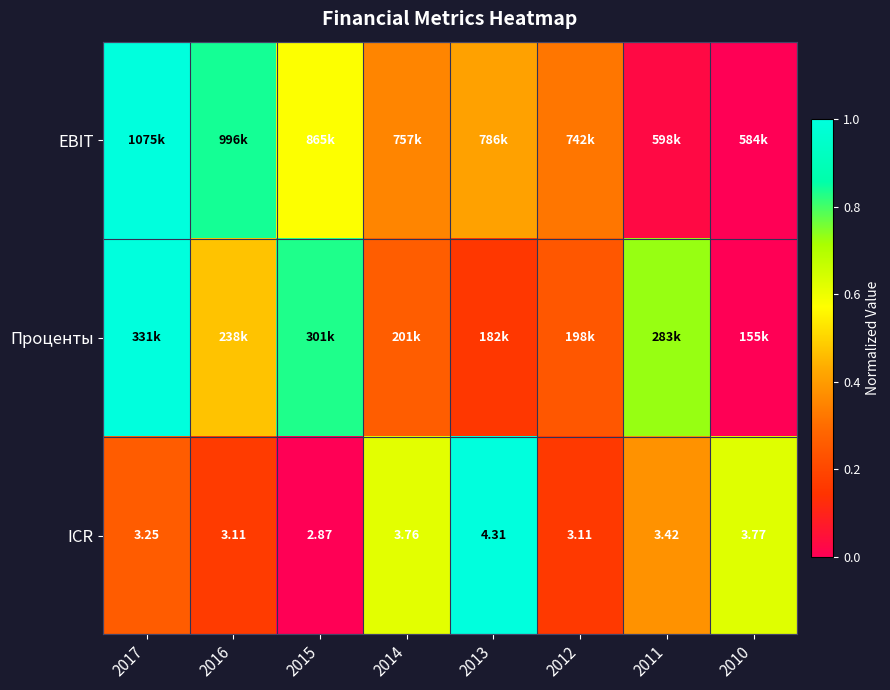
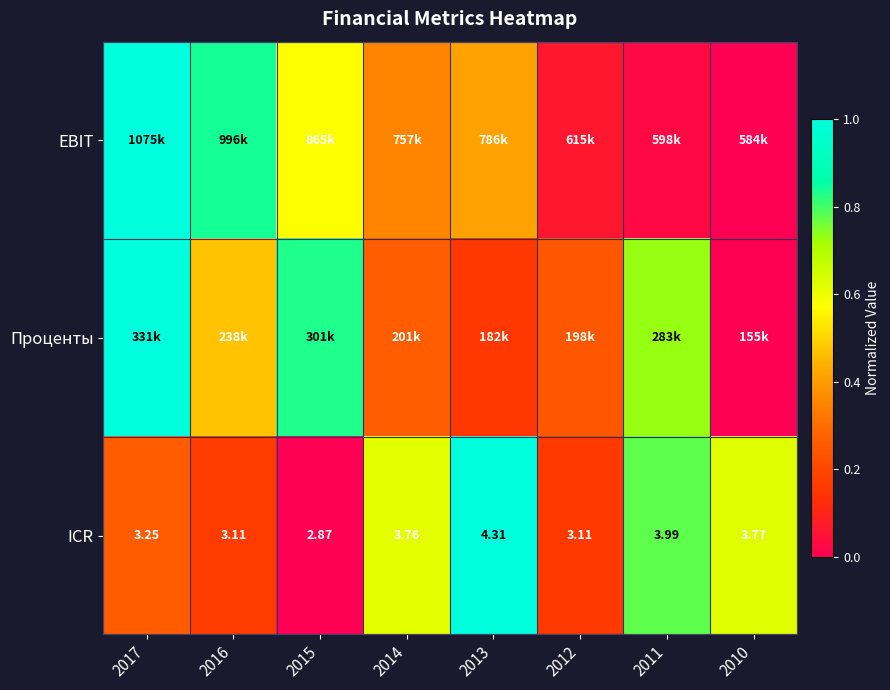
  {
    "EBIT": {
      "2017": "1075k",
      "2016": "996k",
      "2015": "865k",
      "2014": "757k",
      "2013": "786k",
-     "2012": "742k",
+     "2012": "615k",
      "2011": "598k",
      "2010": "584k"
    },
    "Проценты": {
      "2017": "331k",
      "2016": "238k",
      "2015": "301k",
      "2014": "201k",
      "2013": "182k",
      "2012": "198k",
      "2011": "283k",
      "2010": "155k"
    },
    "ICR": {
      "2017": "3.25",
      "2016": "3.11",
      "2015": "2.87",
      "2014": "3.76",
      "2013": "4.31",
      "2012": "3.11",
-     "2011": "3.42",
+     "2011": "3.99",
      "2010": "3.77"
    }
  }
